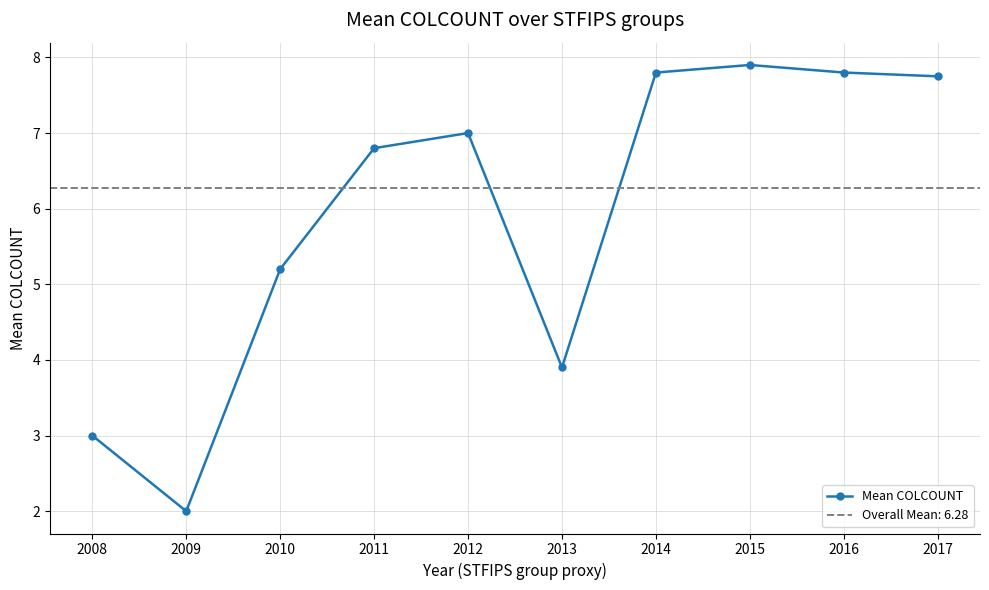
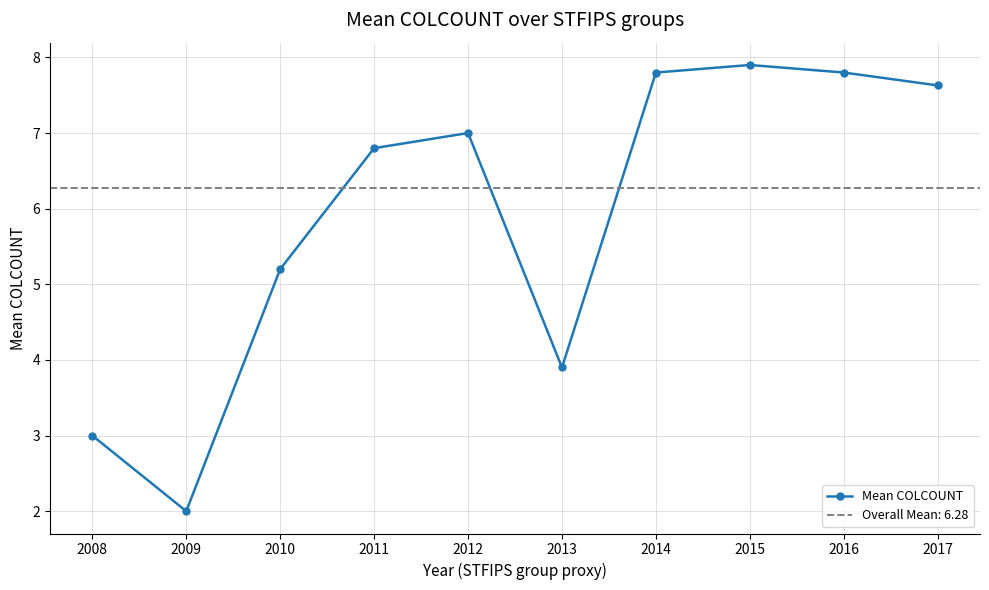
  {
    "2008": 3.0,
    "2009": 2.0,
    "2010": 5.2,
    "2011": 6.8,
    "2012": 7.0,
    "2013": 3.9,
    "2014": 7.8,
    "2015": 7.9,
    "2016": 7.8,
-   "2017": 7.8
+   "2017": 7.6
  }
